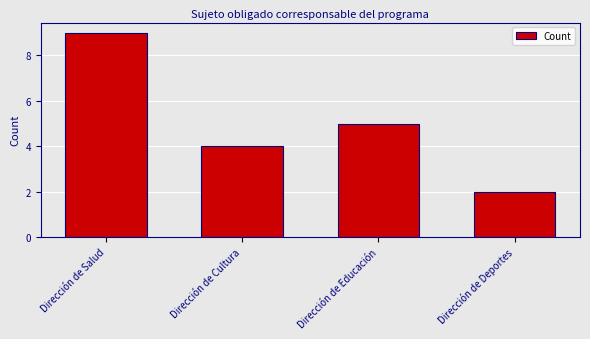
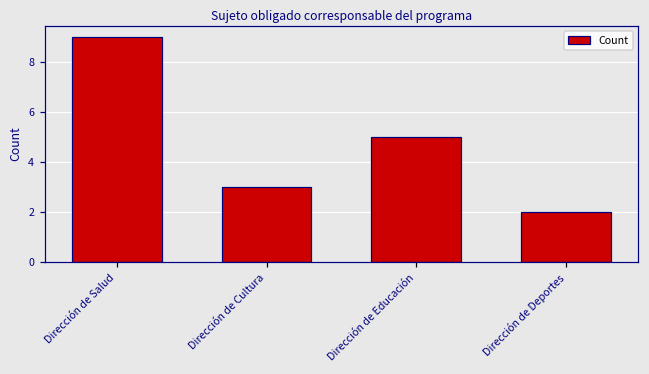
  {
    "Dirección de Salud": 9,
-   "Dirección de Cultura": 4,
+   "Dirección de Cultura": 3,
    "Dirección de Educación": 5,
    "Dirección de Deportes": 2
  }
